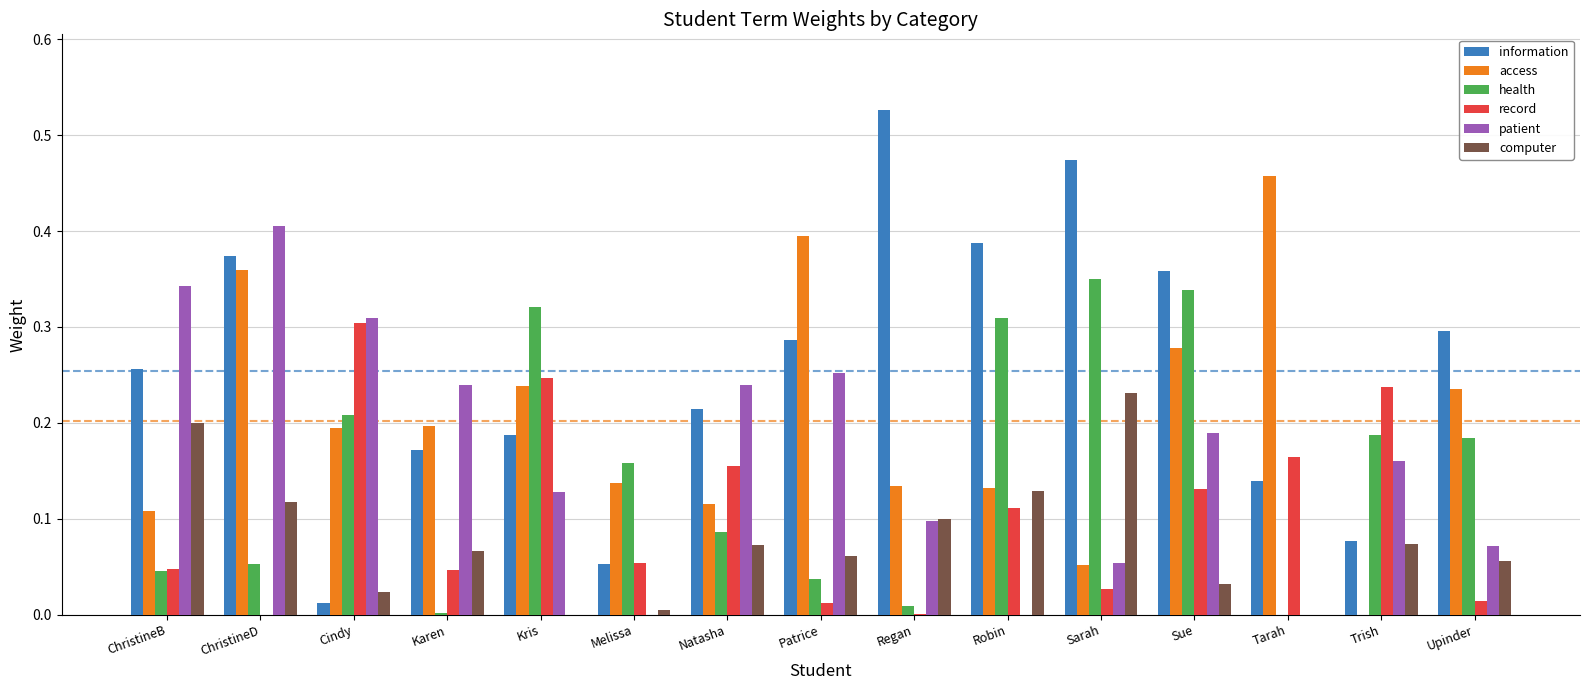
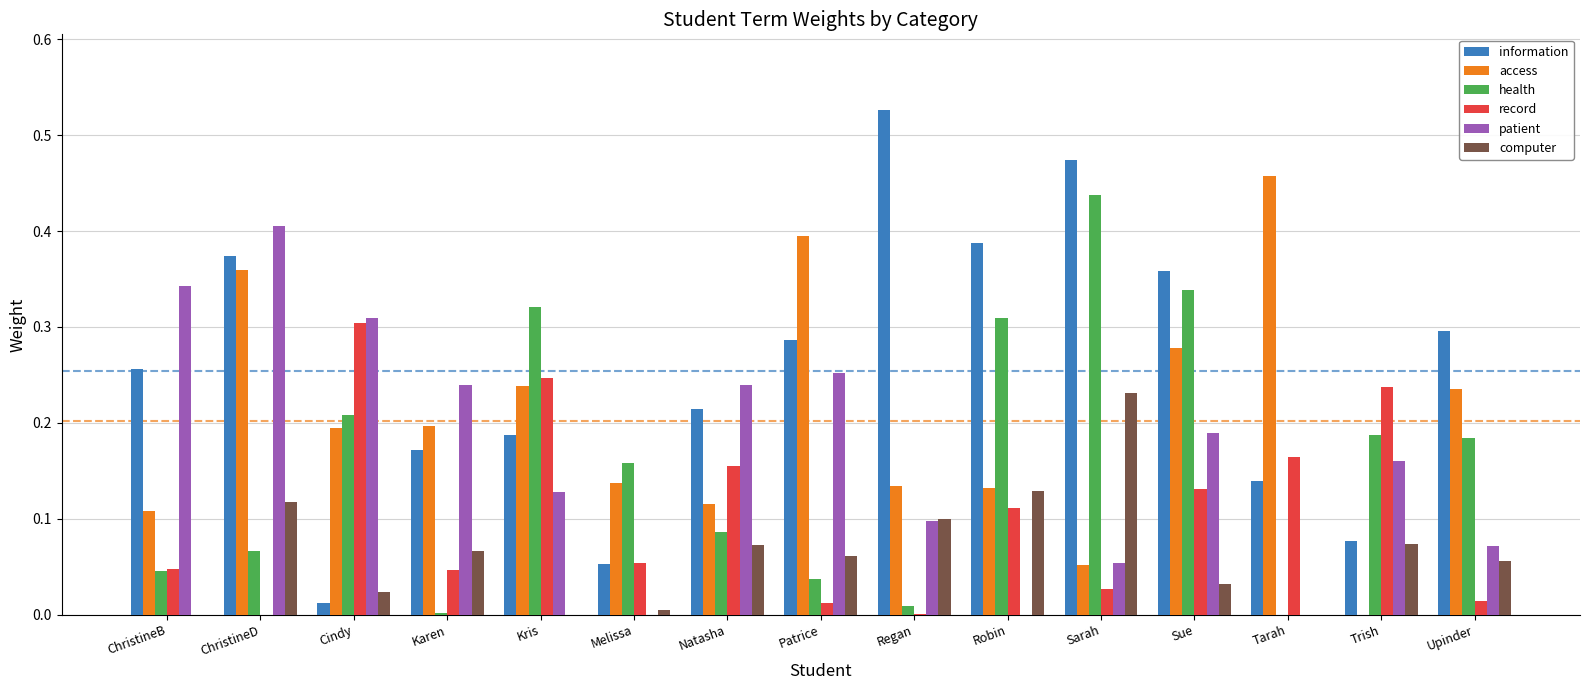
  {
    "information": {
      "ChristineB": 0.26,
      "ChristineD": 0.37,
      "Cindy": 0.01,
      "Karen": 0.17,
      "Kris": 0.19,
      "Melissa": 0.05,
      "Natasha": 0.21,
      "Patrice": 0.29,
      "Regan": 0.53,
      "Robin": 0.39,
      "Sarah": 0.47,
      "Sue": 0.36,
      "Tarah": 0.14,
      "Trish": 0.08,
      "Upinder": 0.30
    },
    "access": {
      "ChristineB": 0.11,
      "ChristineD": 0.36,
      "Cindy": 0.19,
      "Karen": 0.20,
      "Kris": 0.24,
      "Melissa": 0.14,
      "Natasha": 0.12,
      "Patrice": 0.39,
      "Regan": 0.13,
      "Robin": 0.13,
      "Sarah": 0.05,
      "Sue": 0.28,
      "Tarah": 0.46,
      "Trish": 0.00,
      "Upinder": 0.24
    },
    "health": {
      "ChristineB": 0.05,
-     "ChristineD": 0.05,
+     "ChristineD": 0.07,
      "Cindy": 0.21,
      "Kris": 0.32,
      "Melissa": 0.16,
      "Natasha": 0.09,
      "Patrice": 0.04,
      "Regan": 0.01,
      "Robin": 0.31,
-     "Sarah": 0.35,
+     "Sarah": 0.44,
      "Sue": 0.34,
      "Tarah": 0.00,
      "Trish": 0.19,
      "Upinder": 0.18
    },
    "record": {
      "ChristineB": 0.05,
      "ChristineD": 0.00,
      "Cindy": 0.30,
      "Karen": 0.05,
      "Kris": 0.25,
      "Melissa": 0.05,
      "Natasha": 0.15,
      "Patrice": 0.01,
      "Robin": 0.11,
      "Sarah": 0.03,
      "Sue": 0.13,
      "Tarah": 0.16,
      "Trish": 0.24,
      "Upinder": 0.01
    },
    "patient": {
      "ChristineB": 0.34,
      "ChristineD": 0.40,
      "Cindy": 0.31,
      "Karen": 0.24,
      "Kris": 0.13,
      "Melissa": 0.00,
      "Natasha": 0.24,
      "Patrice": 0.25,
      "Regan": 0.10,
      "Robin": 0.00,
      "Sarah": 0.05,
      "Sue": 0.19,
      "Tarah": 0.00,
      "Trish": 0.16,
      "Upinder": 0.07
    },
    "computer": {
-     "ChristineB": 0.2,
+     "ChristineB": 0.0,
      "ChristineD": 0.12,
      "Cindy": 0.02,
      "Karen": 0.07,
      "Kris": 0.0,
      "Melissa": 0.00,
      "Natasha": 0.07,
      "Patrice": 0.06,
      "Regan": 0.1,
      "Robin": 0.13,
      "Sarah": 0.23,
      "Sue": 0.03,
      "Tarah": 0.0,
      "Trish": 0.07,
      "Upinder": 0.06
    }
  }
